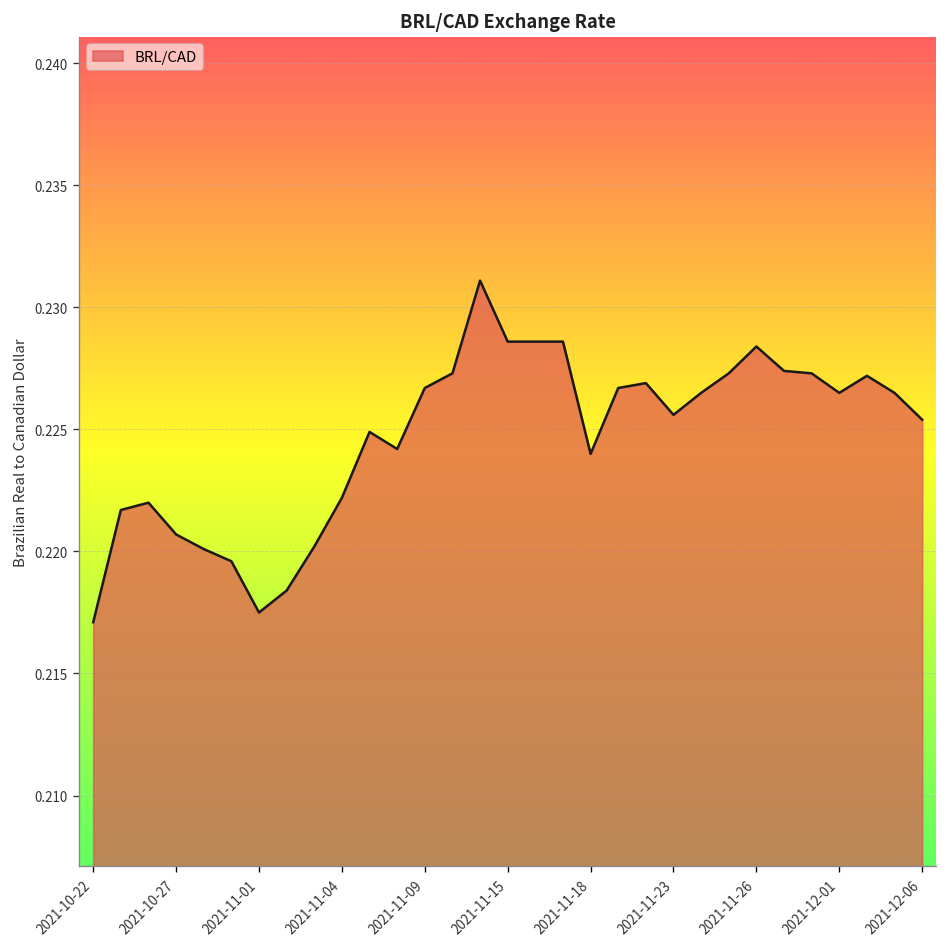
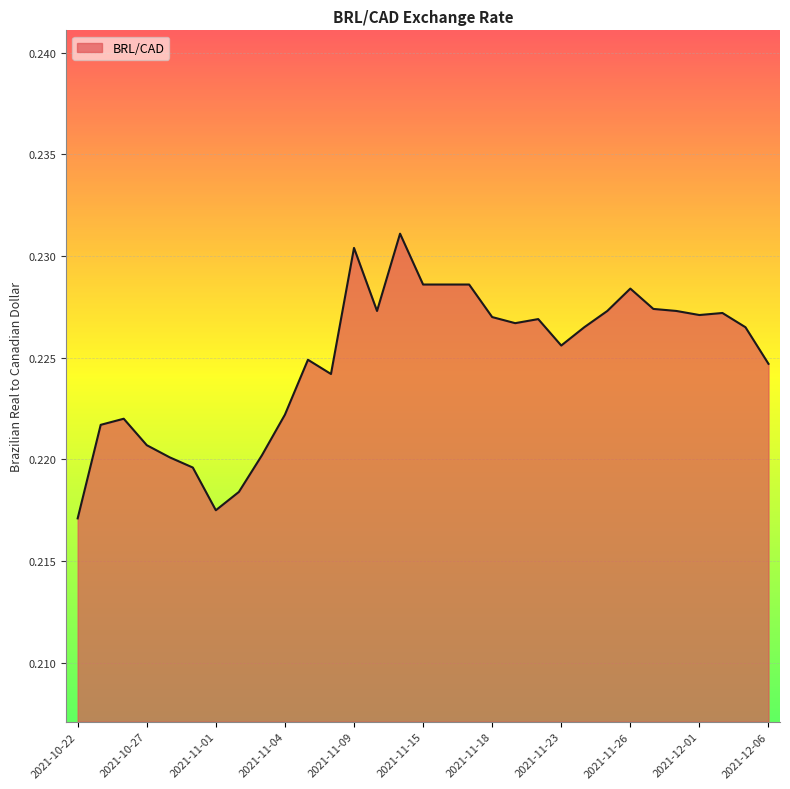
  {
    "2021-10-22": 0.2171,
    "2021-10-27": 0.2207,
    "2021-11-01": 0.2175,
    "2021-11-04": 0.2222,
-   "2021-11-09": 0.2267,
+   "2021-11-09": 0.2304,
    "2021-11-15": 0.2286,
-   "2021-11-18": 0.224,
+   "2021-11-18": 0.227,
    "2021-11-23": 0.2256,
    "2021-11-26": 0.2284,
-   "2021-12-01": 0.2265,
-   "2021-12-06": 0.2254
+   "2021-12-01": 0.2271,
+   "2021-12-06": 0.2247
  }
